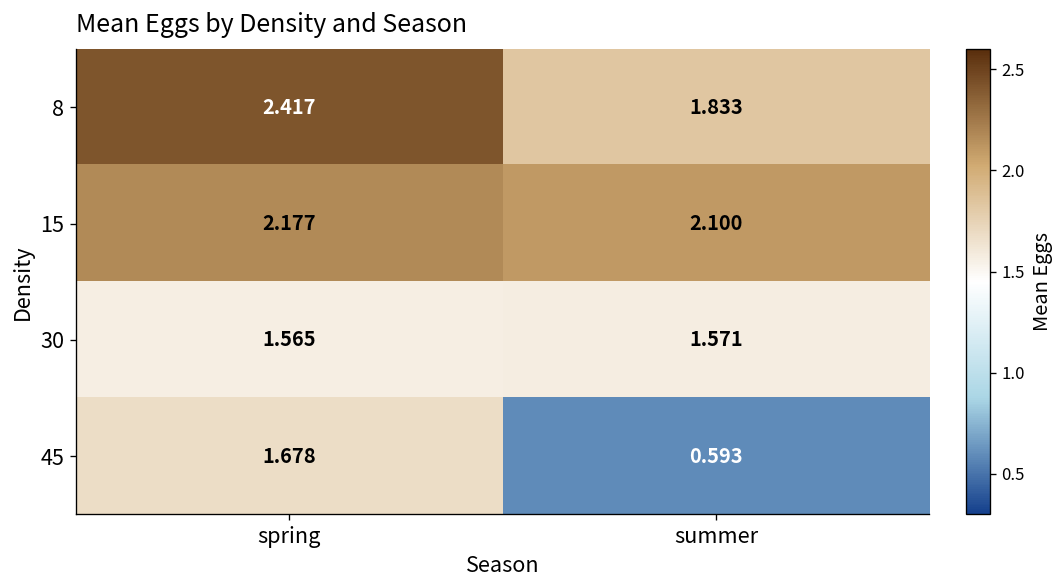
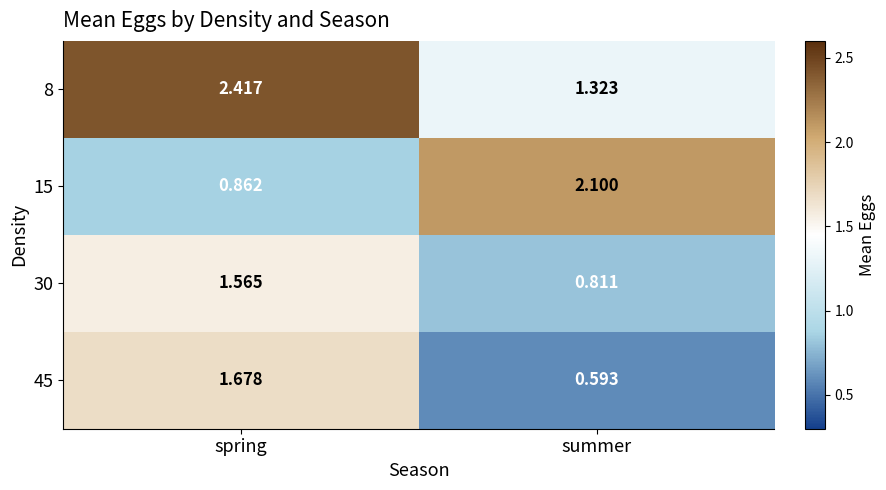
  {
    "8": {
      "spring": 2.417,
-     "summer": 1.833
+     "summer": 1.323
    },
    "15": {
-     "spring": 2.177,
+     "spring": 0.862,
      "summer": 2.100
    },
    "30": {
      "spring": 1.565,
-     "summer": 1.571
+     "summer": 0.811
    },
    "45": {
      "spring": 1.678,
      "summer": 0.593
    }
  }
